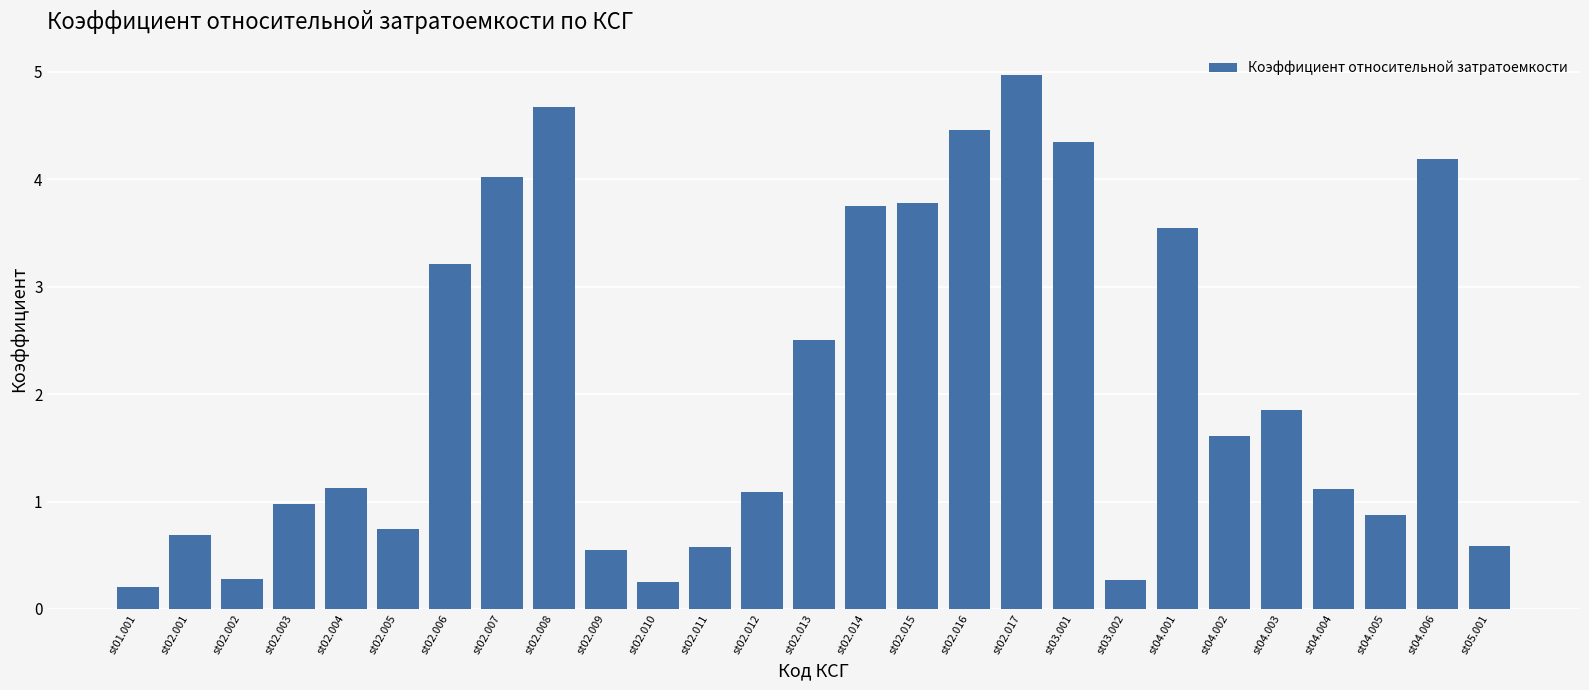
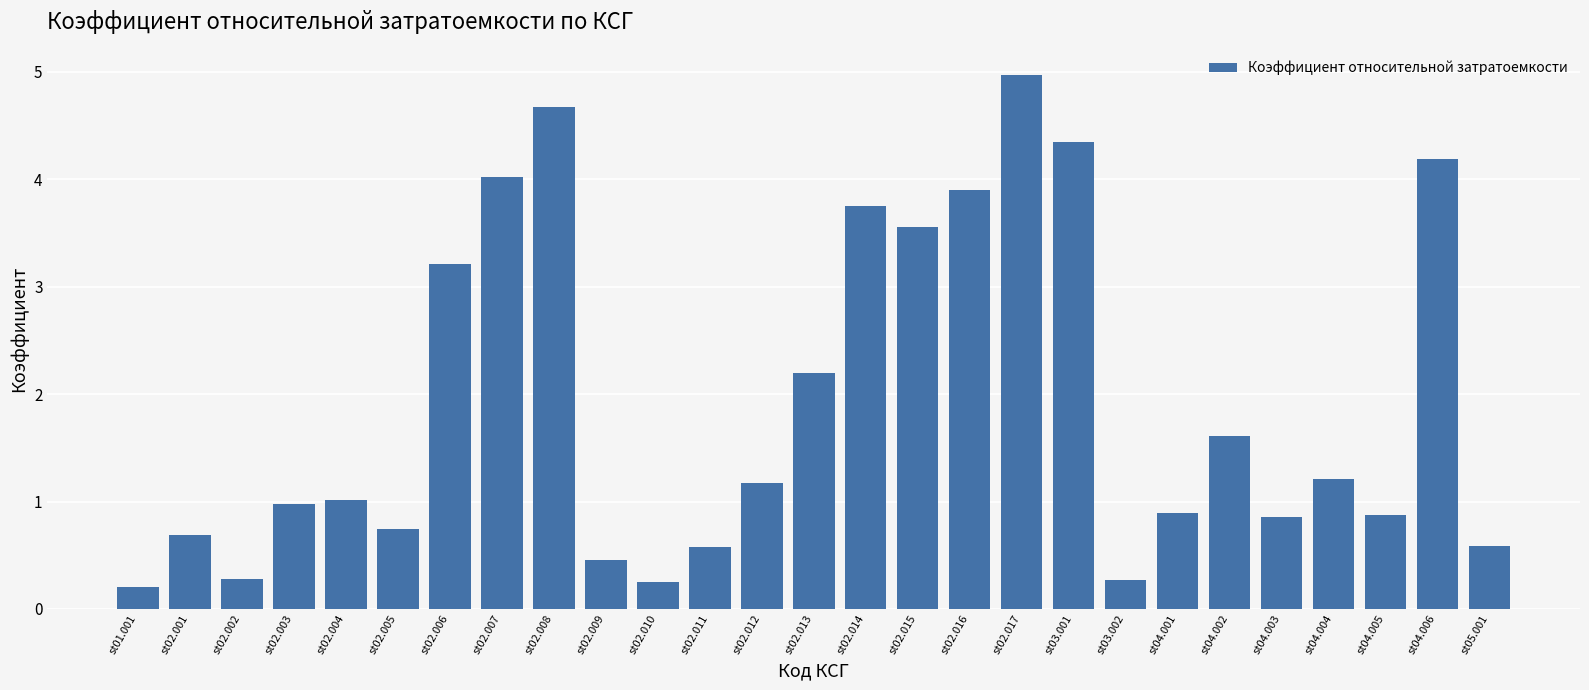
  {
    "st01.001": 0.20,
    "st02.001": 0.69,
    "st02.002": 0.28,
    "st02.003": 0.98,
-   "st02.004": 1.13,
+   "st02.004": 1.01,
    "st02.005": 0.74,
    "st02.006": 3.21,
    "st02.007": 4.02,
    "st02.008": 4.67,
-   "st02.009": 0.55,
+   "st02.009": 0.46,
    "st02.010": 0.25,
    "st02.011": 0.58,
-   "st02.012": 1.09,
-   "st02.013": 2.5,
+   "st02.012": 1.17,
+   "st02.013": 2.2,
    "st02.014": 3.75,
-   "st02.015": 3.78,
-   "st02.016": 4.46,
+   "st02.015": 3.56,
+   "st02.016": 3.90,
    "st02.017": 4.97,
    "st03.001": 4.35,
    "st03.002": 0.27,
-   "st04.001": 3.55,
+   "st04.001": 0.89,
    "st04.002": 1.61,
-   "st04.003": 1.85,
-   "st04.004": 1.12,
+   "st04.003": 0.86,
+   "st04.004": 1.21,
    "st04.005": 0.87,
    "st04.006": 4.19,
    "st05.001": 0.59
  }
